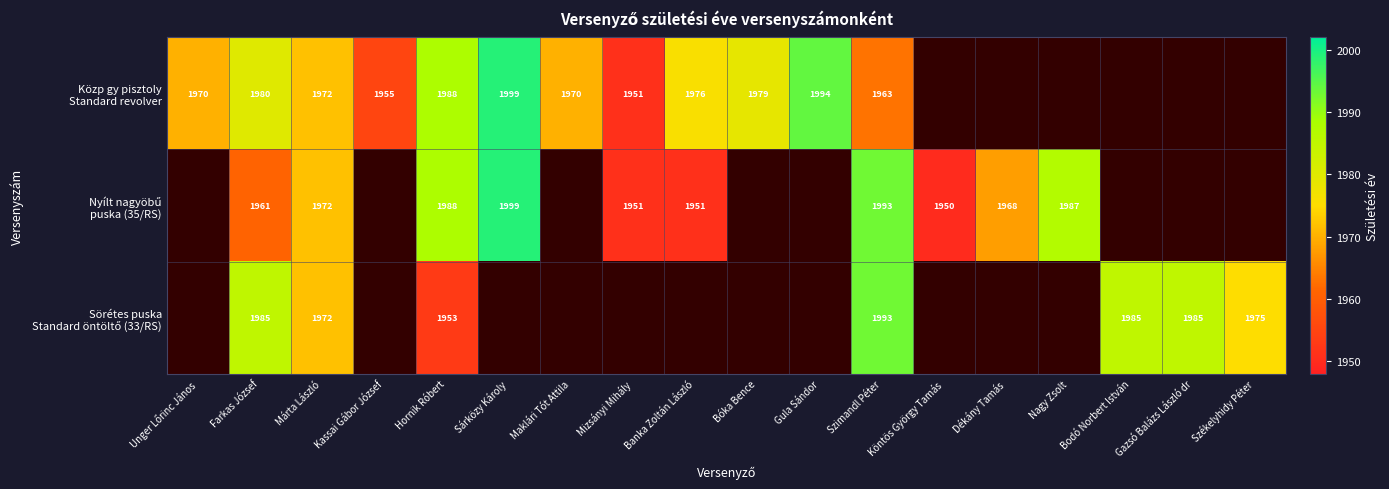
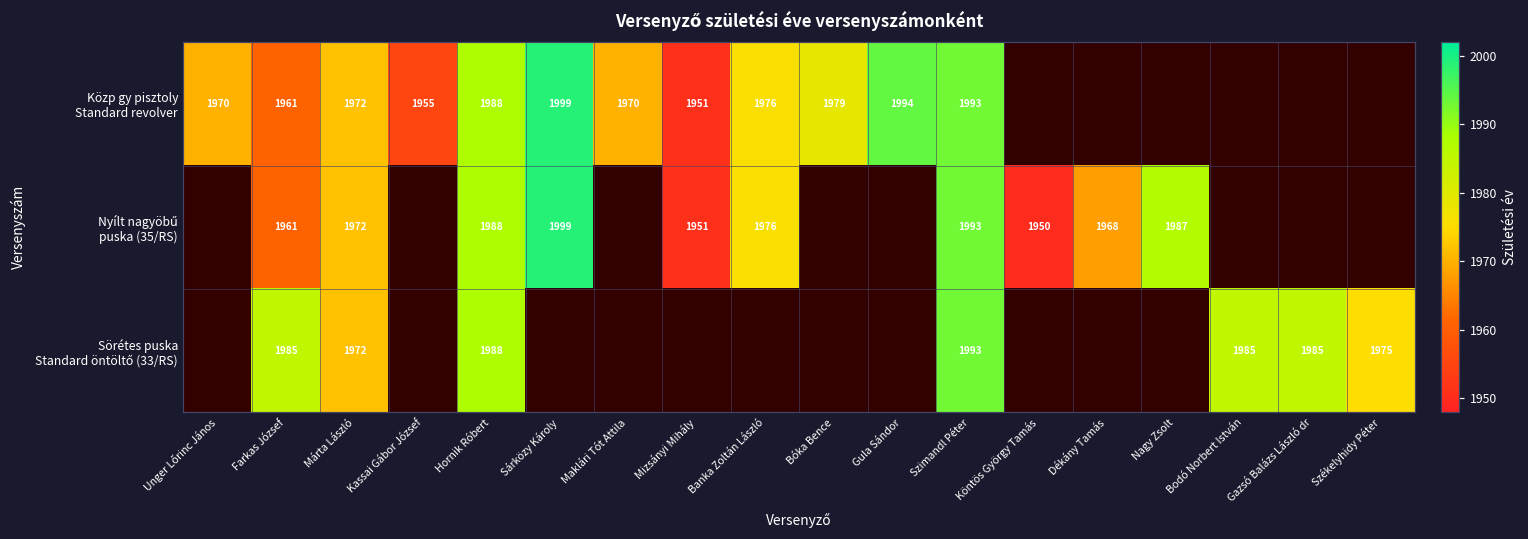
  {
    "Közp gy pisztoly Standard revolver": {
      "Unger Lőrinc János": 1970,
-     "Farkas József": 1980,
+     "Farkas József": 1961,
      "Márta László": 1972,
      "Kassai Gábor József": 1955,
      "Hornik Róbert": 1988,
      "Sárközy Károly": 1999,
      "Maklári Tót Attila": 1970,
      "Mizsányi Mihály": 1951,
      "Banka Zoltán László": 1976,
      "Bóka Bence": 1979,
      "Gula Sándor": 1994,
-     "Szimandl Péter": 1963
+     "Szimandl Péter": 1993
    },
    "Nyílt nagyöbű puska (35/RS)": {
      "Farkas József": 1961,
      "Márta László": 1972,
      "Hornik Róbert": 1988,
      "Sárközy Károly": 1999,
      "Mizsányi Mihály": 1951,
-     "Banka Zoltán László": 1951,
+     "Banka Zoltán László": 1976,
      "Szimandl Péter": 1993,
      "Köntös György Tamás": 1950,
      "Dékány Tamás": 1968,
      "Nagy Zsolt": 1987
    },
    "Sörétes puska Standard öntöltő (33/RS)": {
      "Farkas József": 1985,
      "Márta László": 1972,
-     "Hornik Róbert": 1953,
+     "Hornik Róbert": 1988,
      "Szimandl Péter": 1993,
      "Bodó Norbert István": 1985,
      "Gazsó Balázs László dr": 1985,
      "Székelyhidy Péter": 1975
    }
  }
